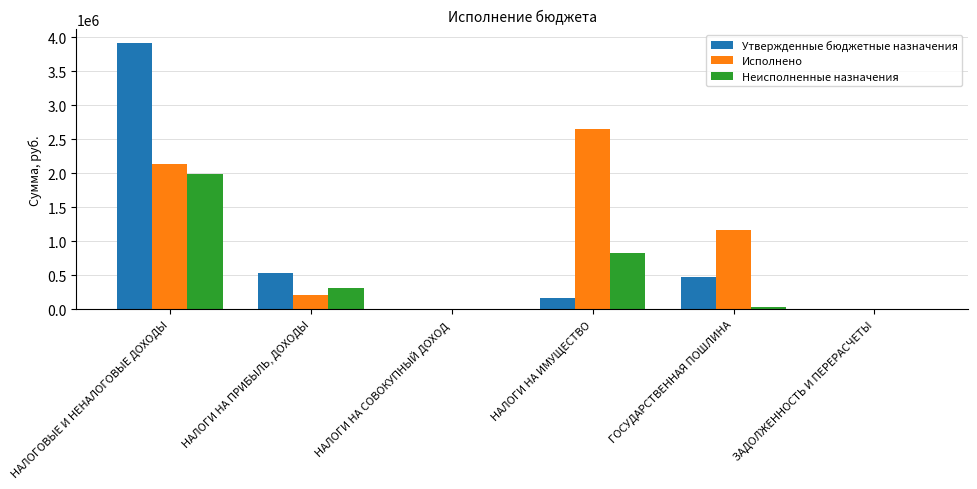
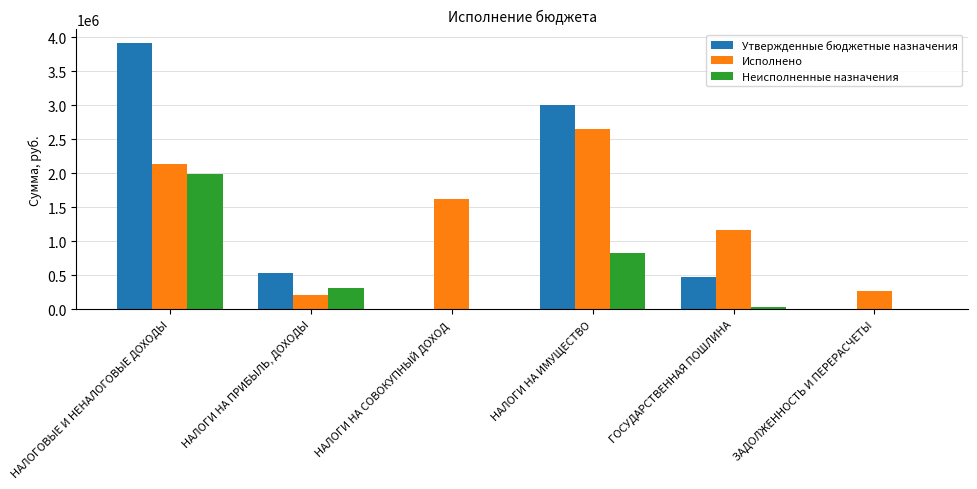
  {
    "Утвержденные бюджетные назначения": {
      "НАЛОГОВЫЕ И НЕНАЛОГОВЫЕ ДОХОДЫ": 3900000,
      "НАЛОГИ НА ПРИБЫЛЬ, ДОХОДЫ": 500000,
-     "НАЛОГИ НА ИМУЩЕСТВО": 200000,
+     "НАЛОГИ НА ИМУЩЕСТВО": 3000000,
      "ГОСУДАРСТВЕННАЯ ПОШЛИНА": 500000
    },
    "Исполнено": {
      "НАЛОГОВЫЕ И НЕНАЛОГОВЫЕ ДОХОДЫ": 2100000,
      "НАЛОГИ НА ПРИБЫЛЬ, ДОХОДЫ": 200000,
-     "НАЛОГИ НА СОВОКУПНЫЙ ДОХОД": 0,
+     "НАЛОГИ НА СОВОКУПНЫЙ ДОХОД": 1600000,
      "НАЛОГИ НА ИМУЩЕСТВО": 2700000,
      "ГОСУДАРСТВЕННАЯ ПОШЛИНА": 1200000,
-     "ЗАДОЛЖЕННОСТЬ И ПЕРЕРАСЧЕТЫ": 0
+     "ЗАДОЛЖЕННОСТЬ И ПЕРЕРАСЧЕТЫ": 300000
    },
    "Неисполненные назначения": {
      "НАЛОГОВЫЕ И НЕНАЛОГОВЫЕ ДОХОДЫ": 2000000,
      "НАЛОГИ НА ПРИБЫЛЬ, ДОХОДЫ": 300000,
      "НАЛОГИ НА СОВОКУПНЫЙ ДОХОД": 0,
      "НАЛОГИ НА ИМУЩЕСТВО": 800000,
      "ЗАДОЛЖЕННОСТЬ И ПЕРЕРАСЧЕТЫ": 0
    }
  }
